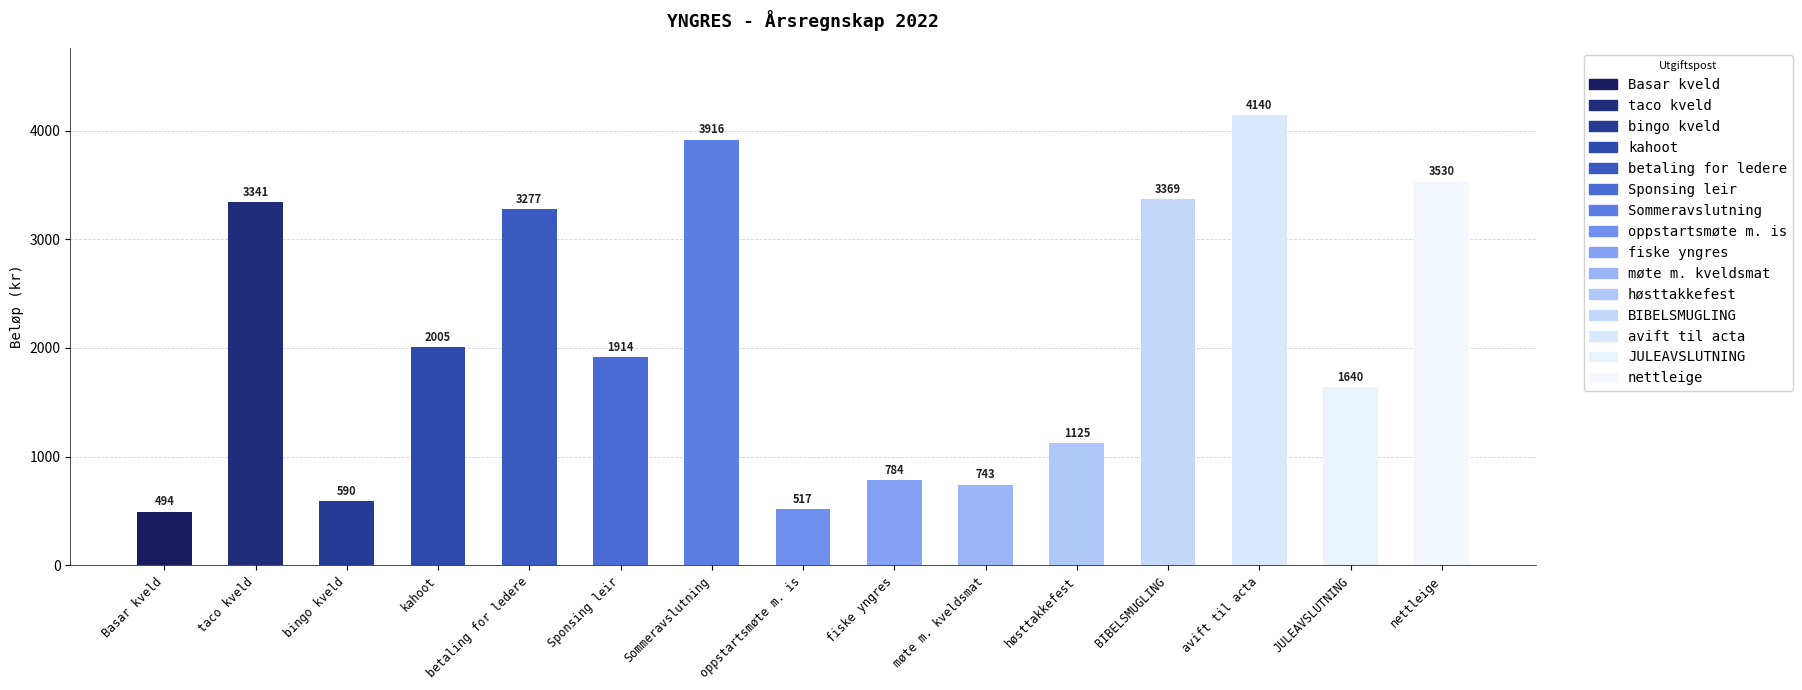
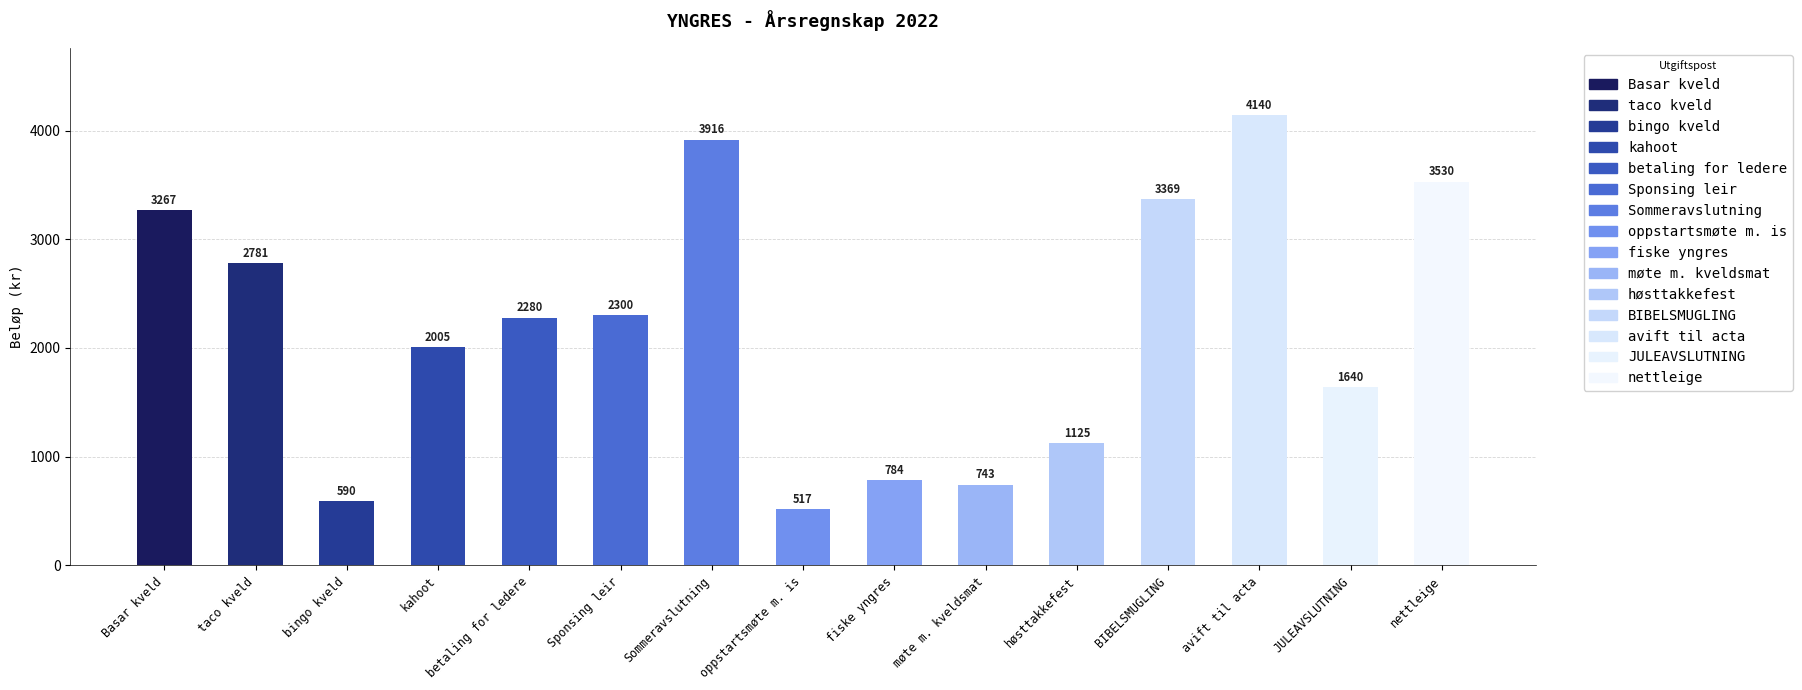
  {
-   "Basar kveld": 494,
-   "taco kveld": 3341,
+   "Basar kveld": 3267,
+   "taco kveld": 2781,
    "bingo kveld": 590,
    "kahoot": 2005,
-   "betaling for ledere": 3277,
-   "Sponsing leir": 1914,
+   "betaling for ledere": 2280,
+   "Sponsing leir": 2300,
    "Sommeravslutning": 3916,
    "oppstartsmøte m. is": 517,
    "fiske yngres": 784,
    "møte m. kveldsmat": 743,
    "høsttakkefest": 1125,
    "BIBELSMUGLING": 3369,
    "avift til acta": 4140,
    "JULEAVSLUTNING": 1640,
    "nettleige": 3530
  }
